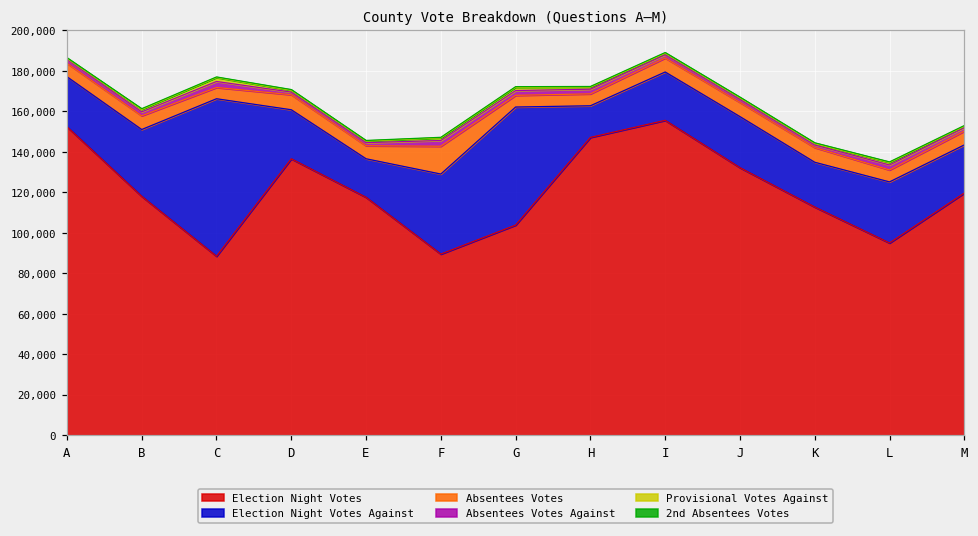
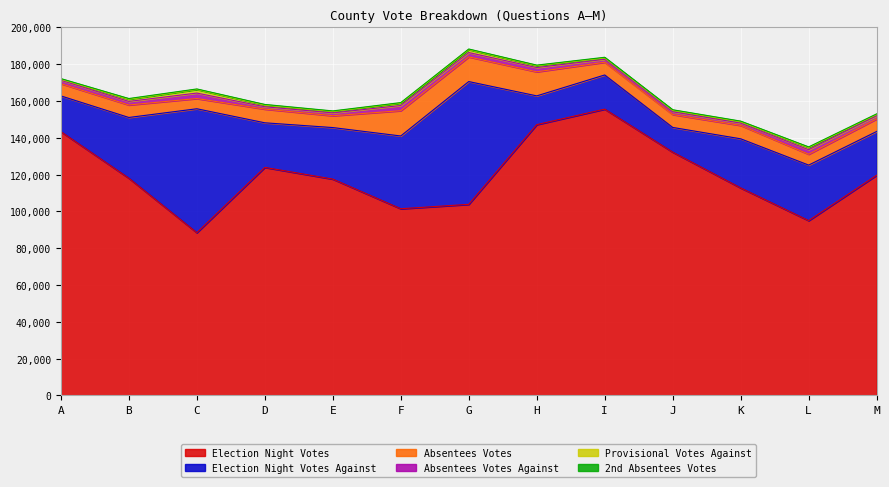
  {
    "Election Night Votes": {
-     "A": "152,000",
+     "A": "143,000",
      "B": "118,000",
      "C": "88,000",
-     "D": "137,000",
+     "D": "124,000",
      "E": "118,000",
-     "F": "89,000",
+     "F": "101,000",
      "G": "104,000",
      "H": "147,000",
      "I": "156,000",
      "J": "132,000",
      "K": "113,000",
      "L": "95,000",
      "M": "120,000"
    },
    "Election Night Votes Against": {
-     "A": "25,000",
+     "A": "19,000",
      "B": "33,000",
-     "C": "78,000",
+     "C": "67,000",
      "D": "24,000",
-     "E": "19,000",
+     "E": "28,000",
      "F": "40,000",
-     "G": "58,000",
+     "G": "67,000",
      "H": "16,000",
-     "I": "24,000",
-     "J": "25,000",
-     "K": "22,000",
+     "I": "19,000",
+     "J": "13,000",
+     "K": "27,000",
      "L": "30,000",
      "M": "24,000"
    },
    "Absentees Votes": {
      "A": "7,000",
      "B": "7,000",
      "C": "6,000",
      "E": "6,000",
      "F": "14,000",
-     "G": "6,000",
-     "H": "6,000",
+     "G": "13,000",
+     "H": "13,000",
      "I": "7,000",
      "J": "7,000",
      "L": "6,000",
      "M": "7,000"
    },
    "Absentees Votes Against": {
      "C": "3,000",
      "G": "2,000"
    }
  }
